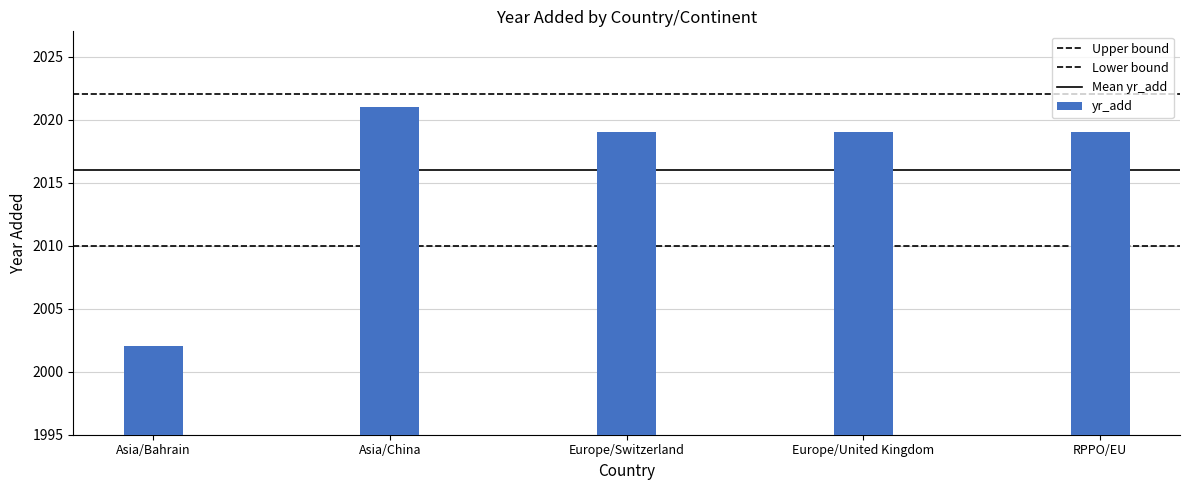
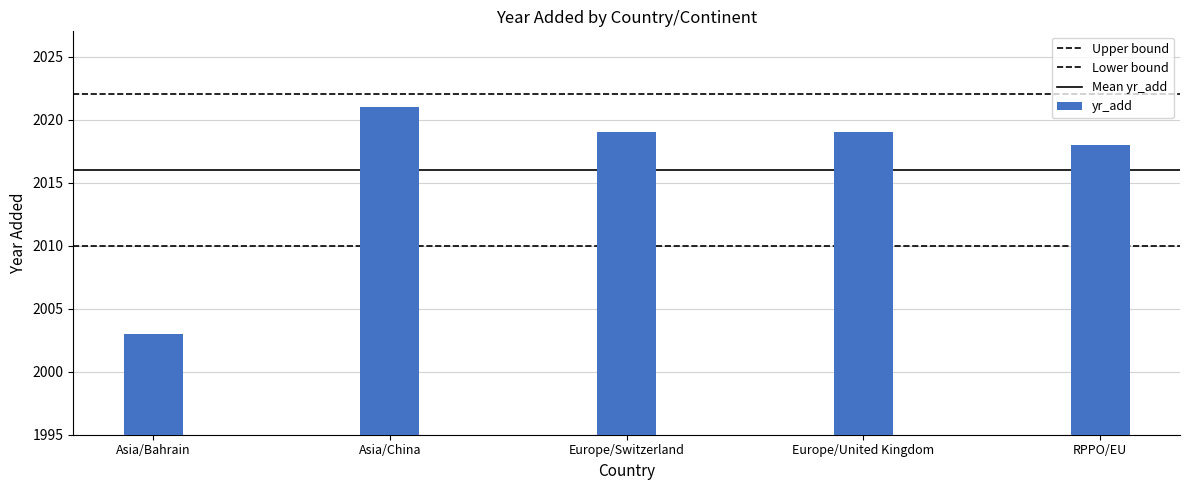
  {
-   "Asia/Bahrain": 2002,
+   "Asia/Bahrain": 2003,
    "Asia/China": 2021,
    "Europe/Switzerland": 2019,
    "Europe/United Kingdom": 2019,
-   "RPPO/EU": 2019
+   "RPPO/EU": 2018
  }
